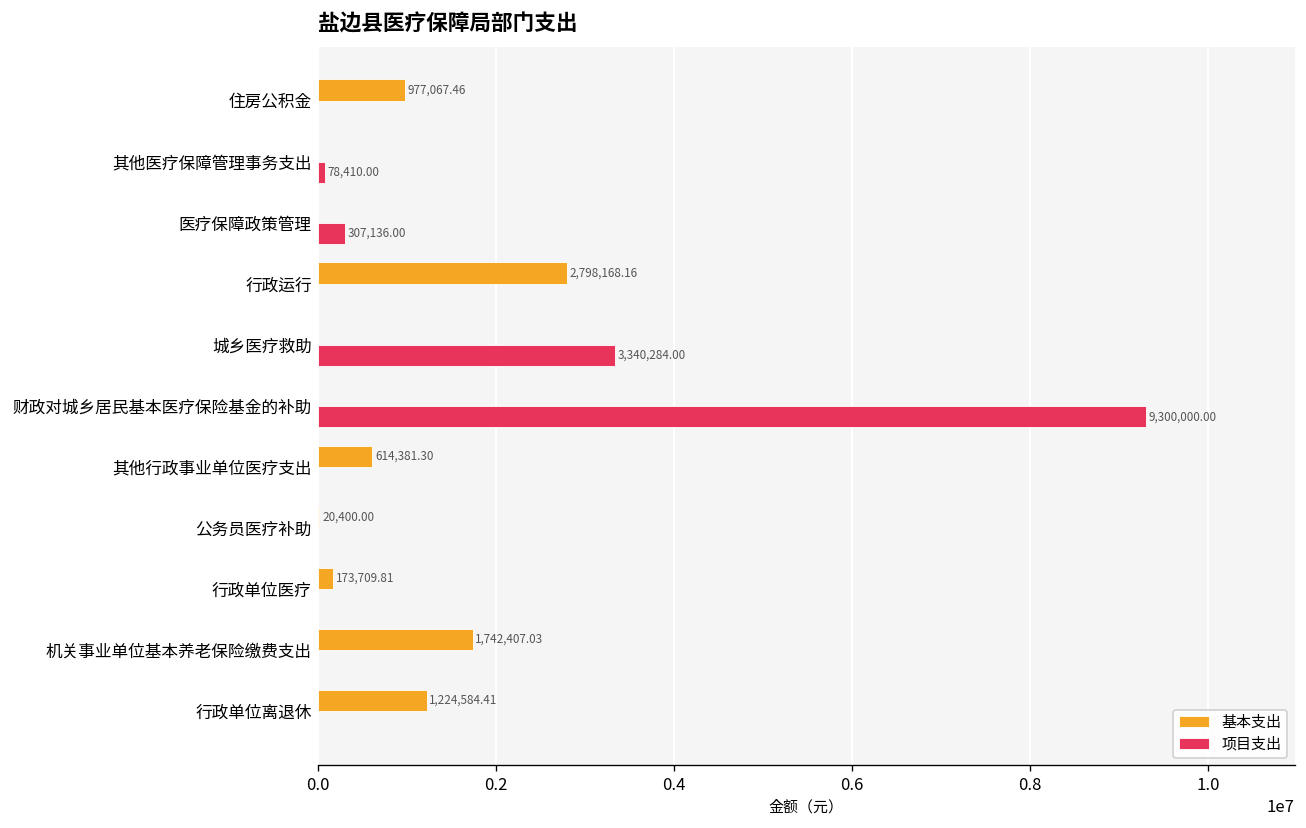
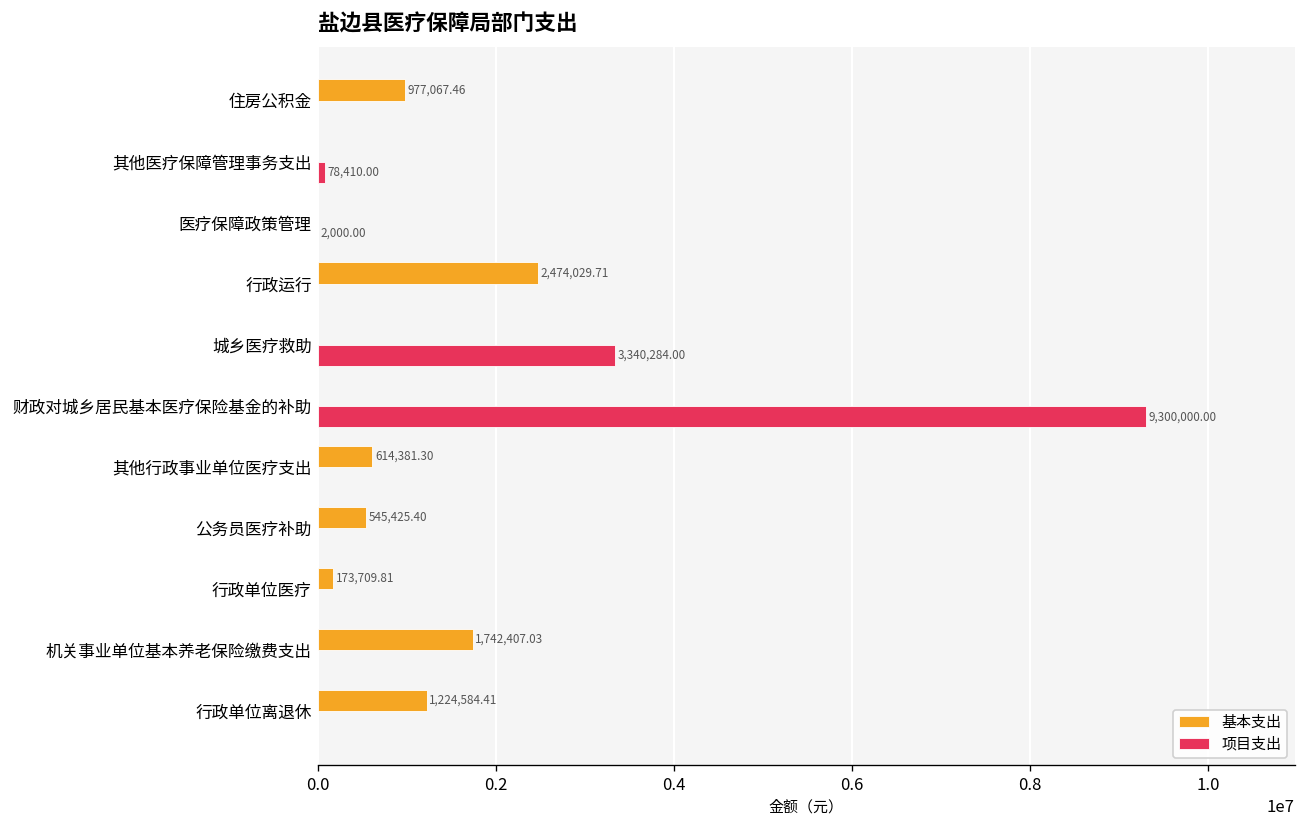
  {
    "基本支出": {
      "住房公积金": "977,067.46",
-     "行政运行": "2,798,168.16",
+     "行政运行": "2,474,029.71",
      "其他行政事业单位医疗支出": "614,381.30",
-     "公务员医疗补助": "20,400.00",
+     "公务员医疗补助": "545,425.40",
      "行政单位医疗": "173,709.81",
      "机关事业单位基本养老保险缴费支出": "1,742,407.03",
      "行政单位离退休": "1,224,584.41"
    },
    "项目支出": {
      "其他医疗保障管理事务支出": "78,410.00",
-     "医疗保障政策管理": "307,136.00",
+     "医疗保障政策管理": "2,000.00",
      "城乡医疗救助": "3,340,284.00",
      "财政对城乡居民基本医疗保险基金的补助": "9,300,000.00"
    }
  }
